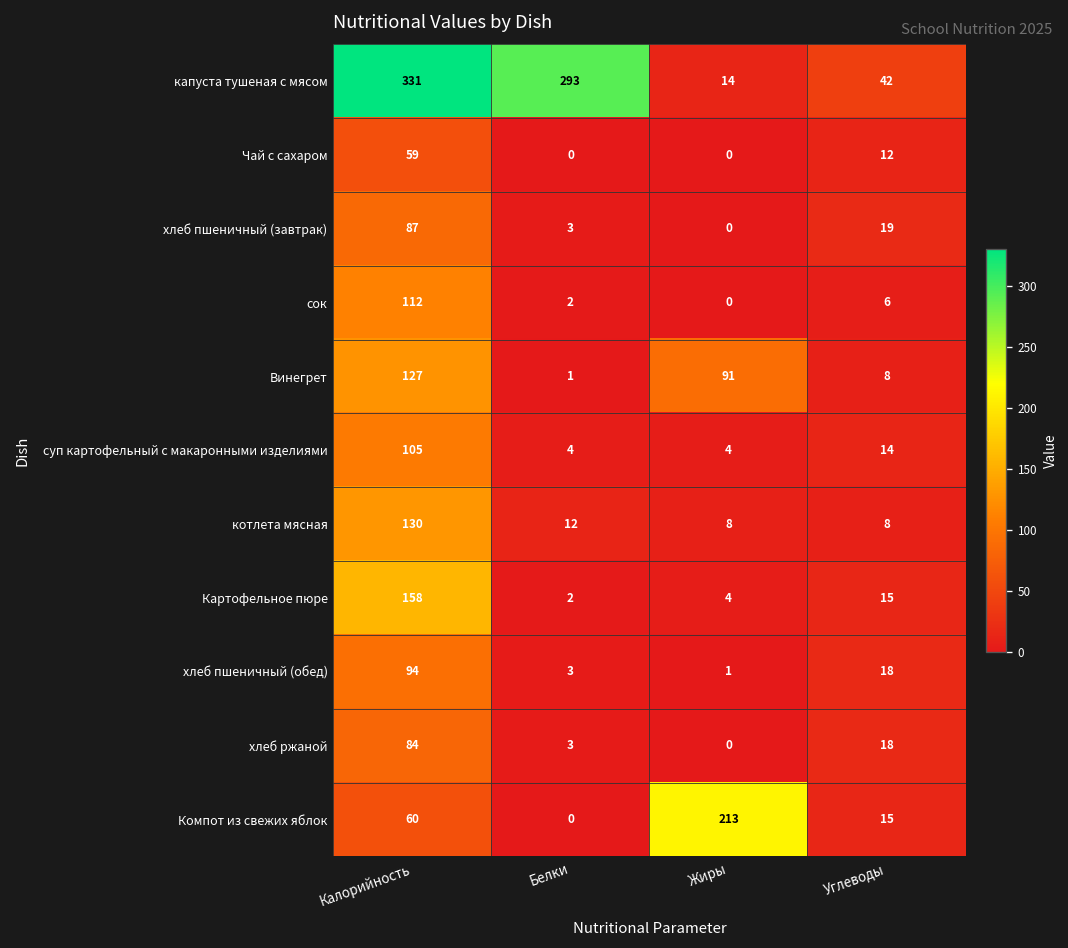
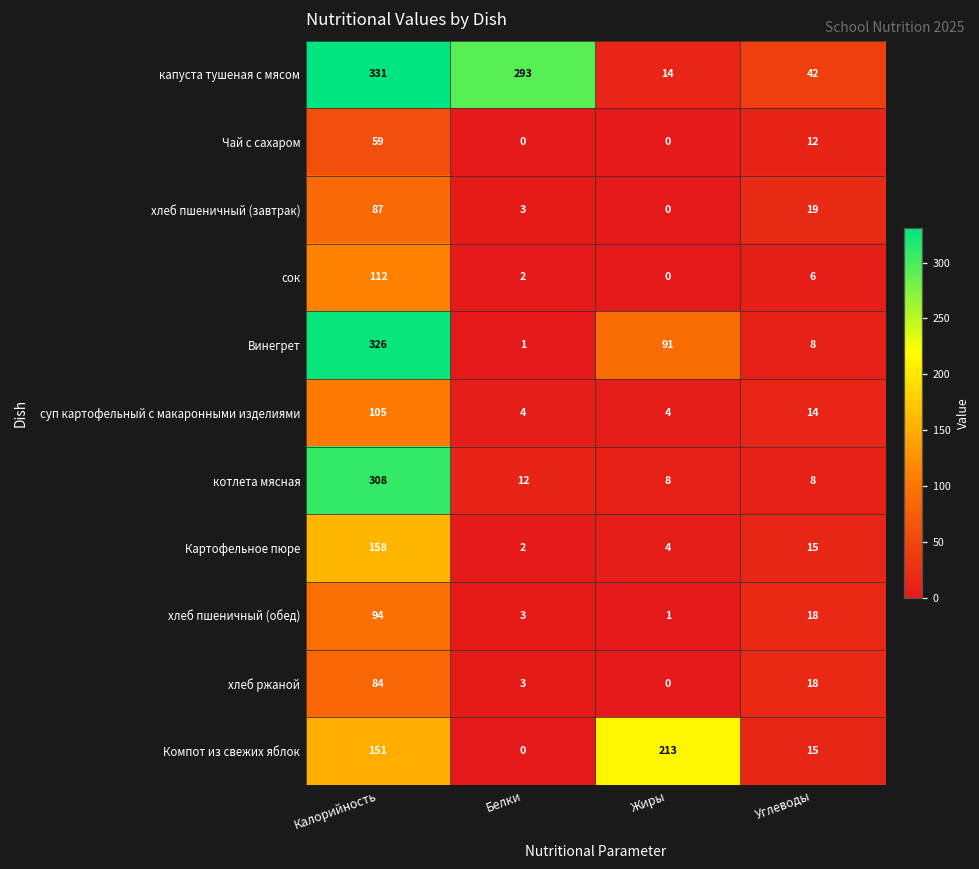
  {
    "капуста тушеная с мясом": {
      "Калорийность": 331,
      "Белки": 293,
      "Жиры": 14,
      "Углеводы": 42
    },
    "Чай с сахаром": {
      "Калорийность": 59,
      "Белки": 0,
      "Жиры": 0,
      "Углеводы": 12
    },
    "хлеб пшеничный (завтрак)": {
      "Калорийность": 87,
      "Белки": 3,
      "Жиры": 0,
      "Углеводы": 19
    },
    "сок": {
      "Калорийность": 112,
      "Белки": 2,
      "Жиры": 0,
      "Углеводы": 6
    },
    "Винегрет": {
-     "Калорийность": 127,
+     "Калорийность": 326,
      "Белки": 1,
      "Жиры": 91,
      "Углеводы": 8
    },
    "суп картофельный с макаронными изделиями": {
      "Калорийность": 105,
      "Белки": 4,
      "Жиры": 4,
      "Углеводы": 14
    },
    "котлета мясная": {
-     "Калорийность": 130,
+     "Калорийность": 308,
      "Белки": 12,
      "Жиры": 8,
      "Углеводы": 8
    },
    "Картофельное пюре": {
      "Калорийность": 158,
      "Белки": 2,
      "Жиры": 4,
      "Углеводы": 15
    },
    "хлеб пшеничный (обед)": {
      "Калорийность": 94,
      "Белки": 3,
      "Жиры": 1,
      "Углеводы": 18
    },
    "хлеб ржаной": {
      "Калорийность": 84,
      "Белки": 3,
      "Жиры": 0,
      "Углеводы": 18
    },
    "Компот из свежих яблок": {
-     "Калорийность": 60,
+     "Калорийность": 151,
      "Белки": 0,
      "Жиры": 213,
      "Углеводы": 15
    }
  }
